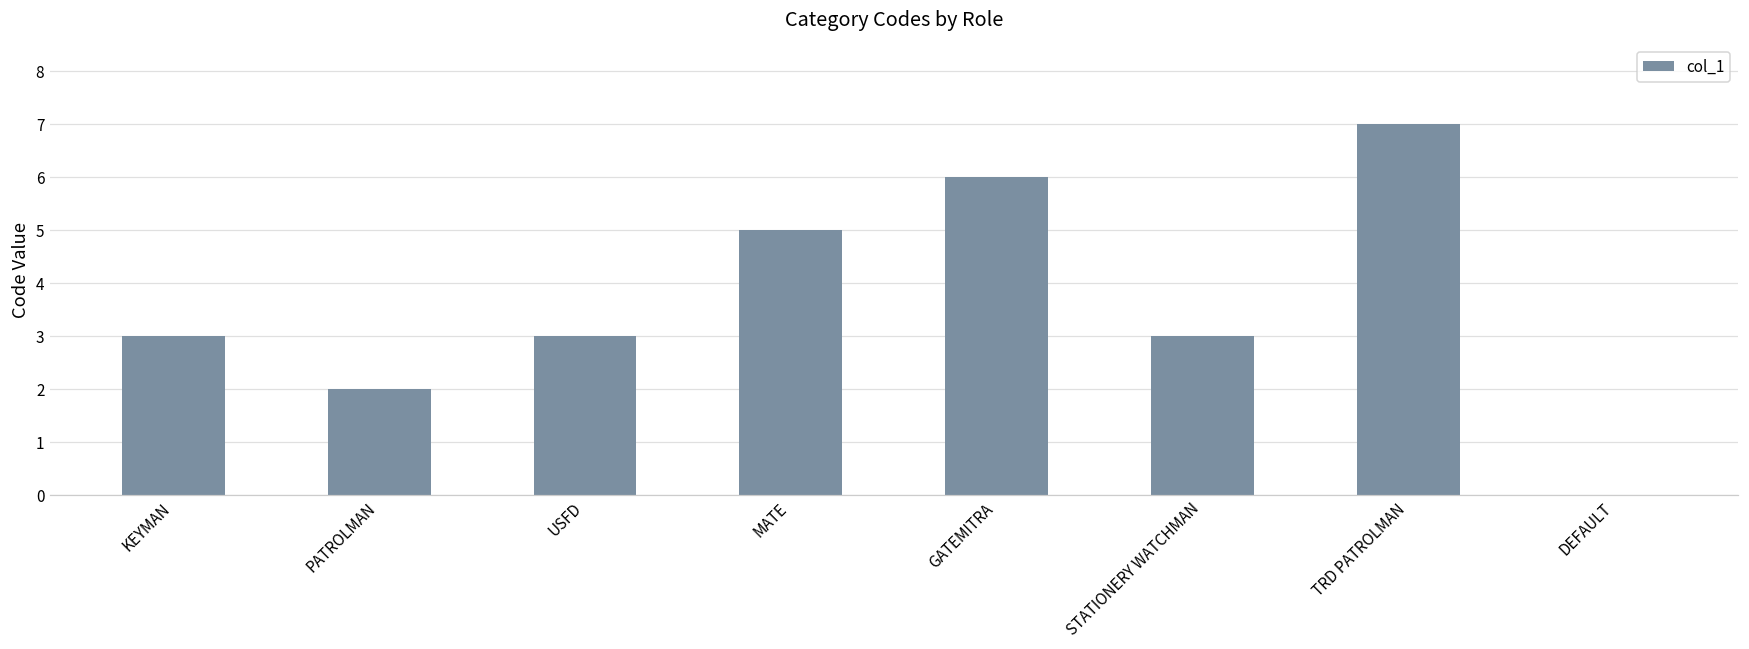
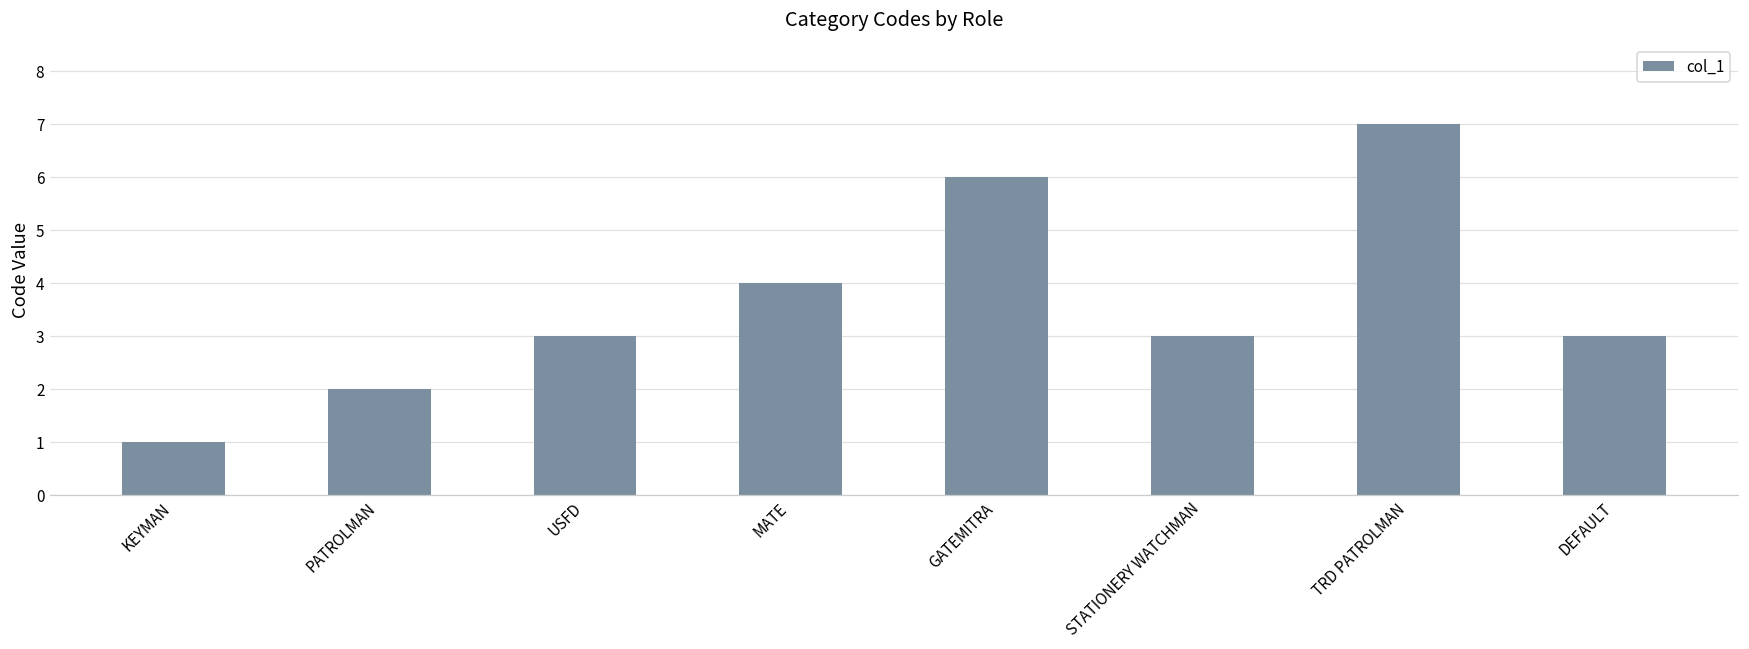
  {
-   "KEYMAN": 3,
+   "KEYMAN": 1,
    "PATROLMAN": 2,
    "USFD": 3,
-   "MATE": 5,
+   "MATE": 4,
    "GATEMITRA": 6,
    "STATIONERY WATCHMAN": 3,
    "TRD PATROLMAN": 7,
-   "DEFAULT": 0
+   "DEFAULT": 3
  }
